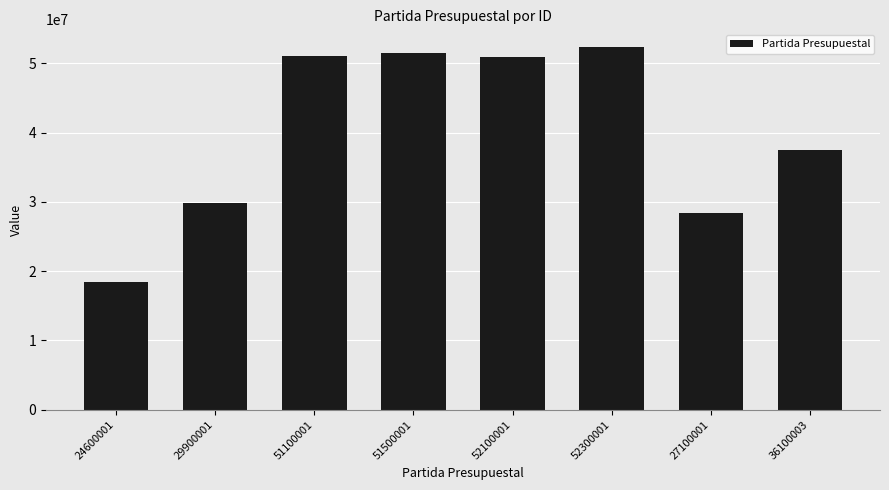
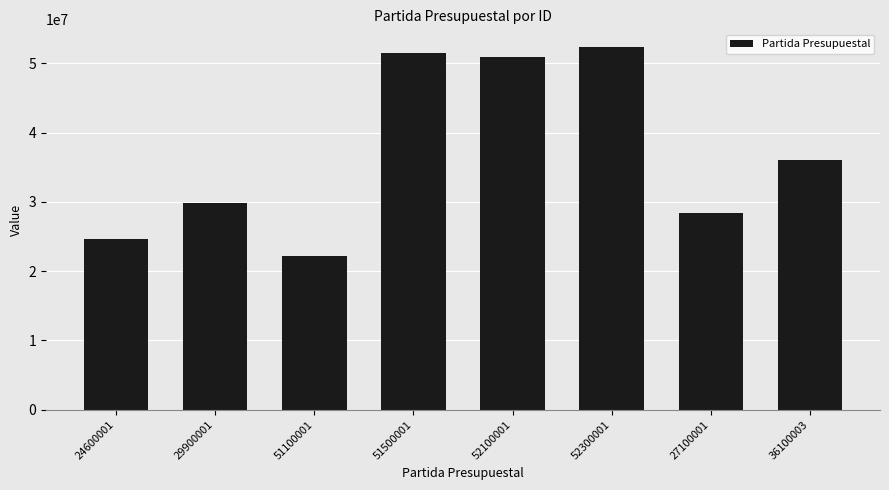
  {
-   "24600001": 18000000,
+   "24600001": 25000000,
    "29900001": 30000000,
-   "51100001": 51000000,
+   "51100001": 22000000,
    "51500001": 52000000,
    "52100001": 51000000,
    "52300001": 52000000,
    "27100001": 28000000,
-   "36100003": 37000000
+   "36100003": 36000000
  }
